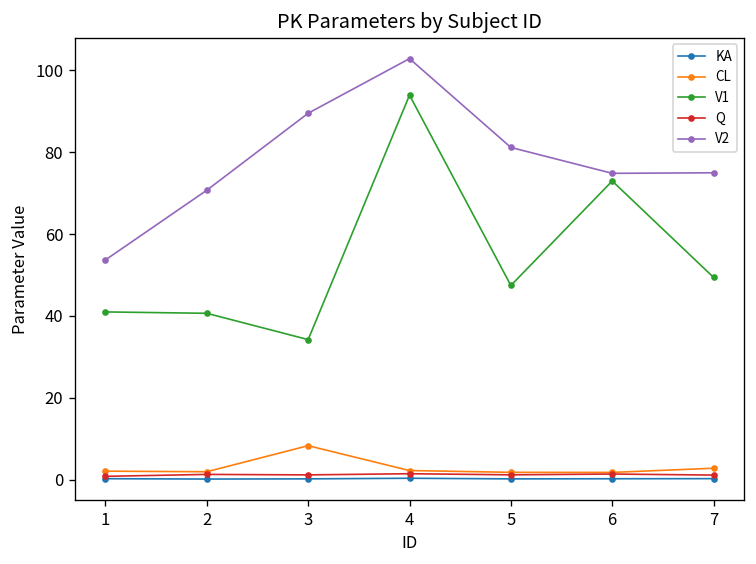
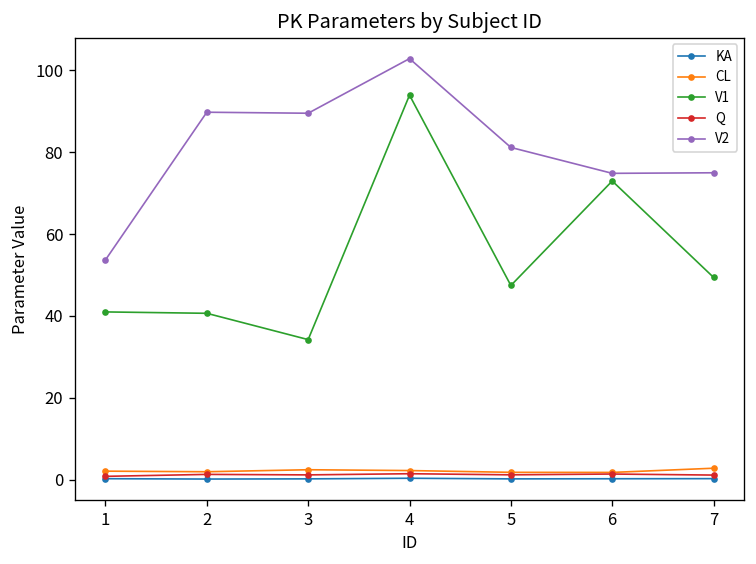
  {
    "KA": {
      "2": 0,
      "3": 0,
      "4": 0,
      "5": 0,
      "6": 0,
      "7": 0
    },
    "CL": {
      "1": 2,
-     "3": 8,
+     "3": 2,
      "4": 2,
      "7": 3
    },
    "V1": {
      "1": 41,
      "2": 41,
      "3": 34,
      "4": 94,
      "5": 47,
      "6": 73,
      "7": 49
    },
    "Q": {
      "3": 1,
      "4": 1,
      "7": 1
    },
    "V2": {
      "1": 54,
-     "2": 71,
+     "2": 90,
      "3": 90,
      "4": 103,
      "5": 81,
      "6": 75,
      "7": 75
    }
  }
